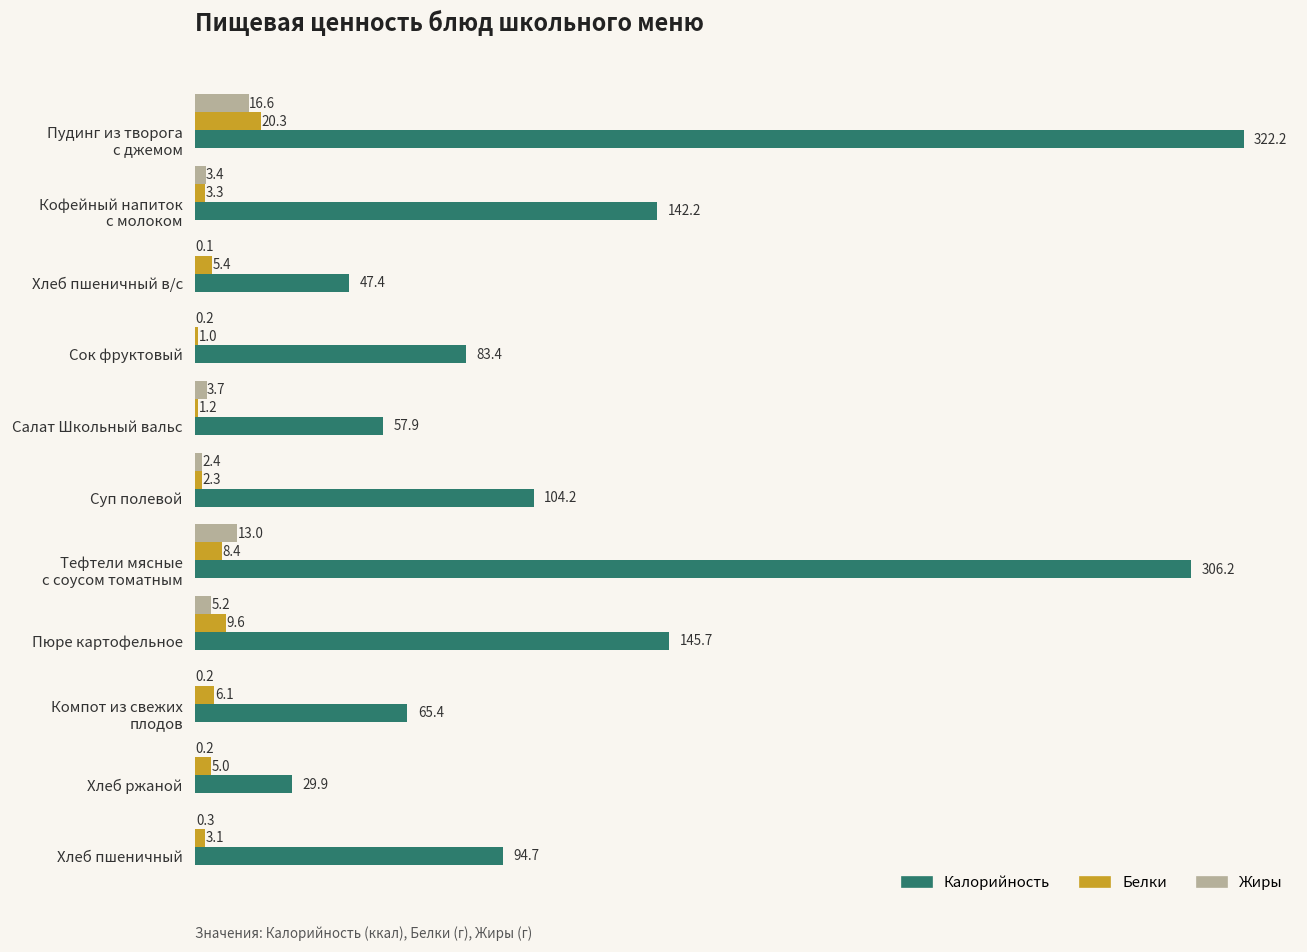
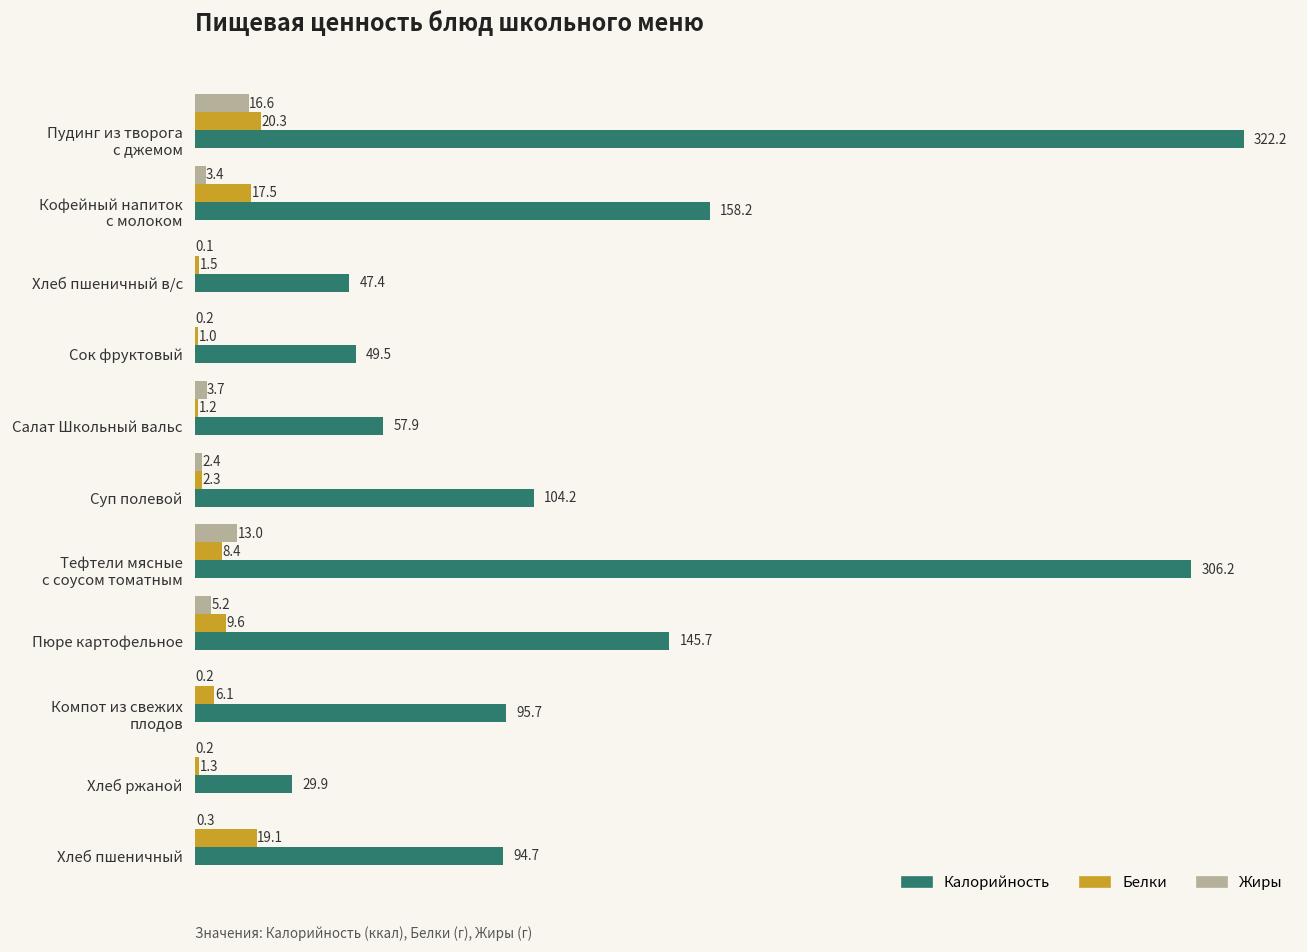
  {
    "Калорийность": {
      "Пудинг из творога с джемом": 322.2,
-     "Кофейный напиток с молоком": 142.2,
+     "Кофейный напиток с молоком": 158.2,
      "Хлеб пшеничный в/с": 47.4,
-     "Сок фруктовый": 83.4,
+     "Сок фруктовый": 49.5,
      "Салат Школьный вальс": 57.9,
      "Суп полевой": 104.2,
      "Тефтели мясные с соусом томатным": 306.2,
      "Пюре картофельное": 145.7,
-     "Компот из свежих плодов": 65.4,
+     "Компот из свежих плодов": 95.7,
      "Хлеб ржаной": 29.9,
      "Хлеб пшеничный": 94.7
    },
    "Белки": {
      "Пудинг из творога с джемом": 20.3,
-     "Кофейный напиток с молоком": 3.3,
-     "Хлеб пшеничный в/с": 5.4,
+     "Кофейный напиток с молоком": 17.5,
+     "Хлеб пшеничный в/с": 1.5,
      "Сок фруктовый": 1.0,
      "Салат Школьный вальс": 1.2,
      "Суп полевой": 2.3,
      "Тефтели мясные с соусом томатным": 8.4,
      "Пюре картофельное": 9.6,
      "Компот из свежих плодов": 6.1,
-     "Хлеб ржаной": 5.0,
-     "Хлеб пшеничный": 3.1
+     "Хлеб ржаной": 1.3,
+     "Хлеб пшеничный": 19.1
    }
  }
